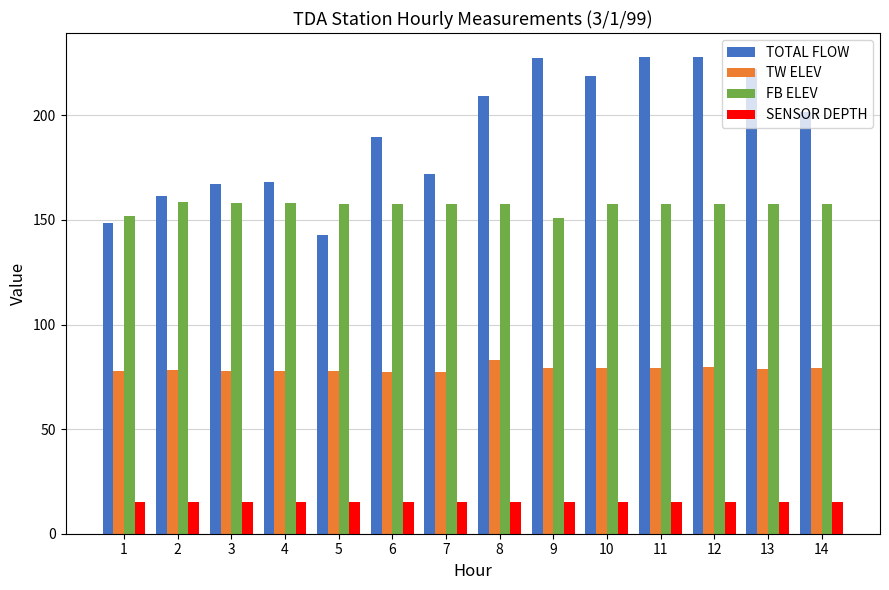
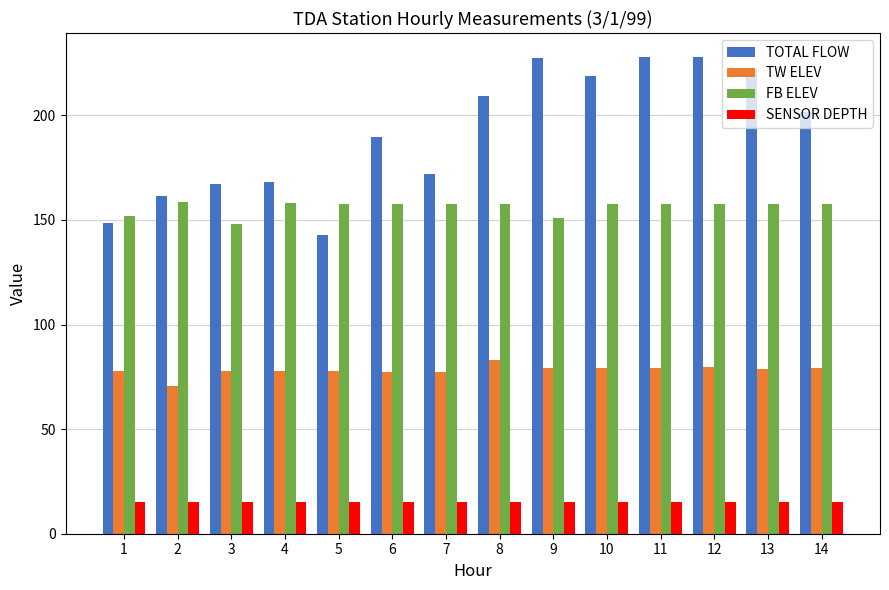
  {
    "TOTAL FLOW": {
      "1": 149,
      "2": 161,
      "3": 167,
      "4": 168,
      "5": 143,
      "6": 190,
      "7": 172,
      "8": 210,
      "9": 227,
      "10": 219,
      "11": 228,
      "12": 228
    },
    "TW ELEV": {
      "1": 78,
-     "2": 78,
+     "2": 71,
      "3": 78,
      "4": 78,
      "5": 78,
      "6": 78,
      "7": 78,
      "8": 83,
      "9": 79,
      "10": 79,
      "11": 79,
      "12": 80,
      "13": 79,
      "14": 79
    },
    "FB ELEV": {
      "1": 152,
      "2": 159,
-     "3": 158,
+     "3": 148,
      "4": 158,
      "5": 158,
      "6": 158,
      "7": 158,
      "8": 158,
      "9": 151,
      "10": 158,
      "11": 158,
      "12": 158,
      "13": 158,
      "14": 158
    },
    "SENSOR DEPTH": {
      "1": 15,
      "2": 15,
      "3": 15,
      "4": 15,
      "5": 15,
      "6": 15,
      "7": 15,
      "8": 15,
      "9": 15,
      "10": 15,
      "11": 15,
      "12": 15,
      "13": 15,
      "14": 15
    }
  }
